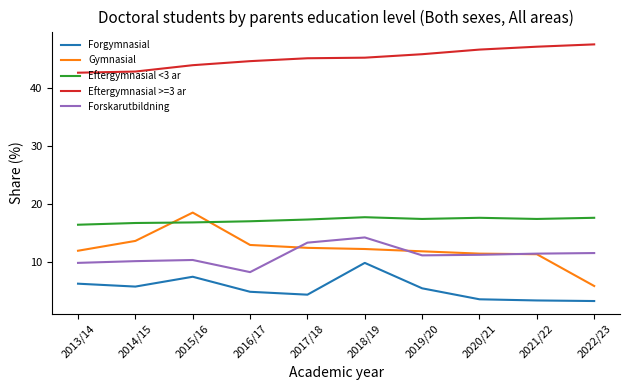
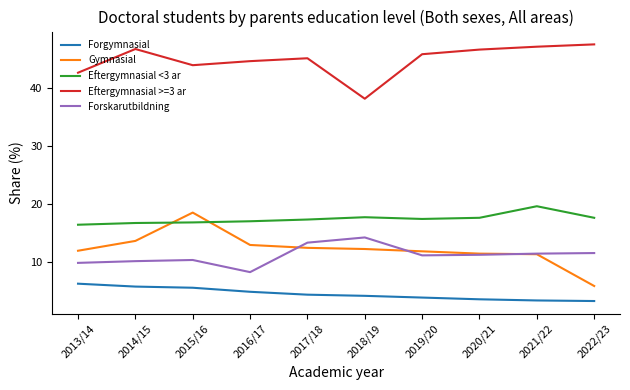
  {
    "Forgymnasial": {
      "2013/14": 6,
      "2014/15": 6,
-     "2015/16": 7,
+     "2015/16": 6,
      "2016/17": 5,
      "2017/18": 4,
-     "2018/19": 10,
-     "2019/20": 5,
+     "2018/19": 4,
+     "2019/20": 4,
      "2020/21": 4,
      "2021/22": 3,
      "2022/23": 3
    },
    "Gymnasial": {
      "2013/14": 12,
      "2014/15": 14,
      "2015/16": 19,
      "2016/17": 13,
      "2017/18": 12,
      "2018/19": 12,
      "2019/20": 12,
      "2022/23": 6
    },
    "Eftergymnasial <3 ar": {
      "2013/14": 16,
      "2014/15": 17,
      "2015/16": 17,
      "2016/17": 17,
      "2017/18": 17,
      "2018/19": 18,
      "2019/20": 17,
      "2020/21": 18,
-     "2021/22": 17,
+     "2021/22": 20,
      "2022/23": 18
    },
    "Eftergymnasial >=3 ar": {
      "2013/14": 43,
-     "2014/15": 43,
+     "2014/15": 47,
      "2015/16": 44,
      "2016/17": 45,
      "2017/18": 45,
-     "2018/19": 45,
+     "2018/19": 38,
      "2019/20": 46,
      "2020/21": 47,
      "2021/22": 47,
      "2022/23": 48
    },
    "Forskarutbildning": {
      "2013/14": 10,
      "2014/15": 10,
      "2015/16": 10,
      "2016/17": 8,
      "2017/18": 13,
      "2018/19": 14,
      "2019/20": 11,
      "2022/23": 12
    }
  }
